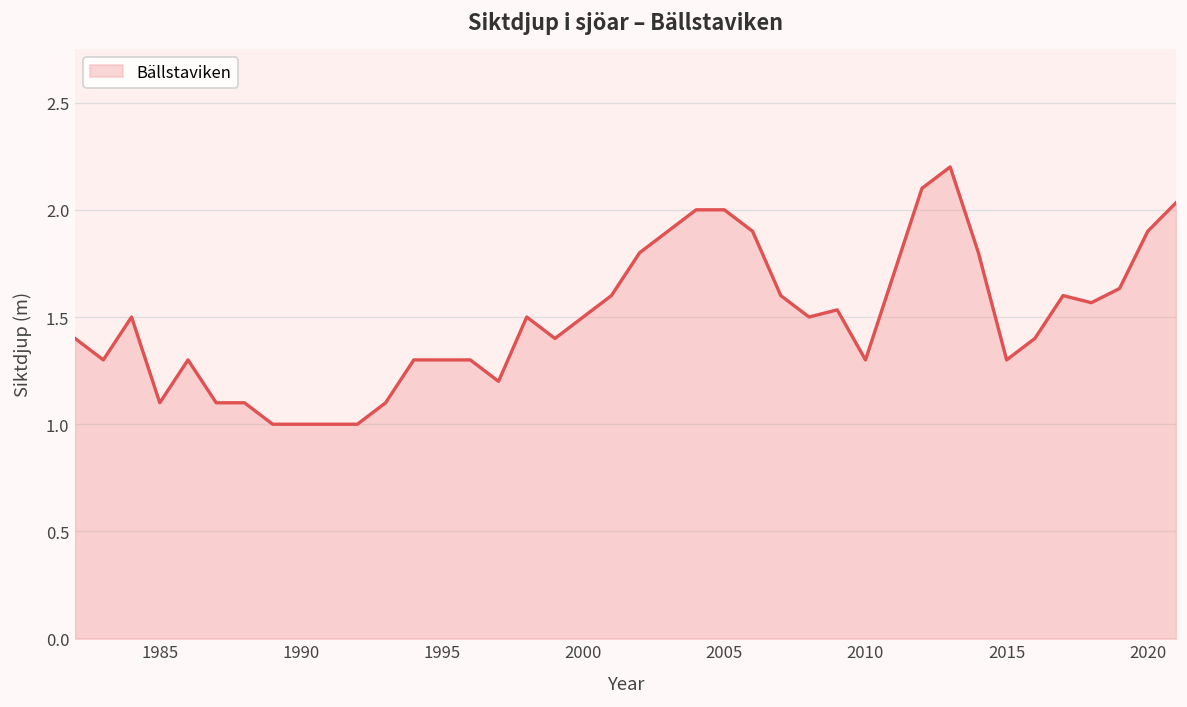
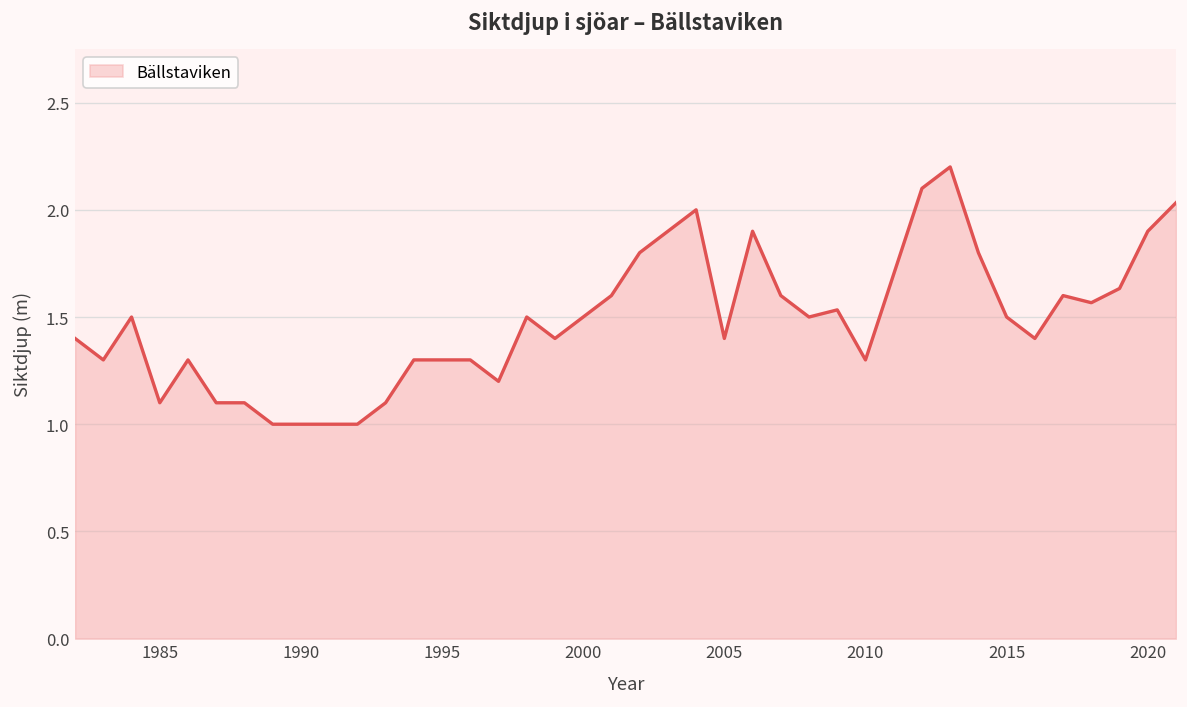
  {
    "1985": 1.1,
    "1990": 1.0,
    "1995": 1.3,
    "2000": 1.5,
-   "2005": 2.0,
+   "2005": 1.4,
    "2010": 1.3,
-   "2015": 1.3,
+   "2015": 1.5,
    "2020": 1.9
  }
